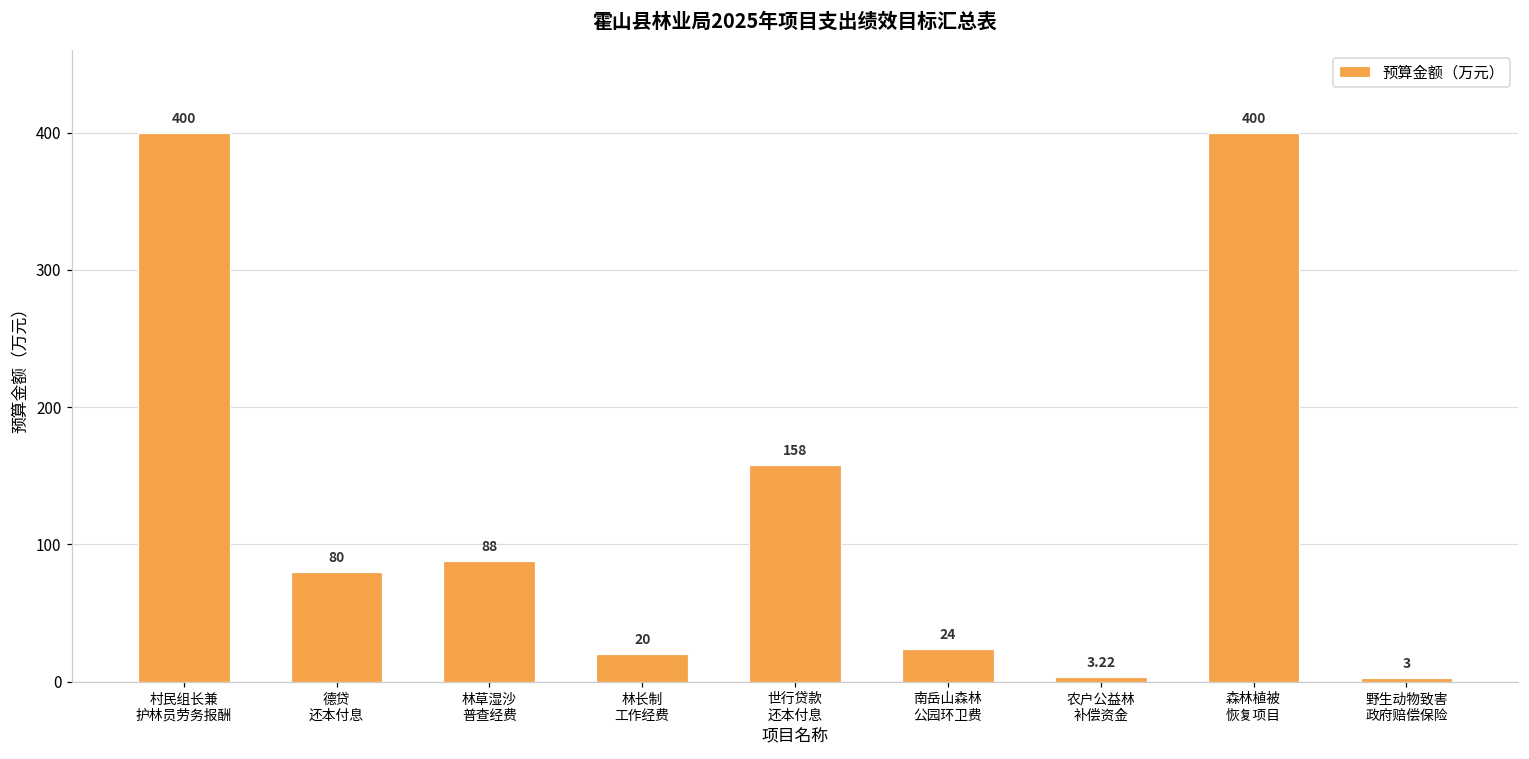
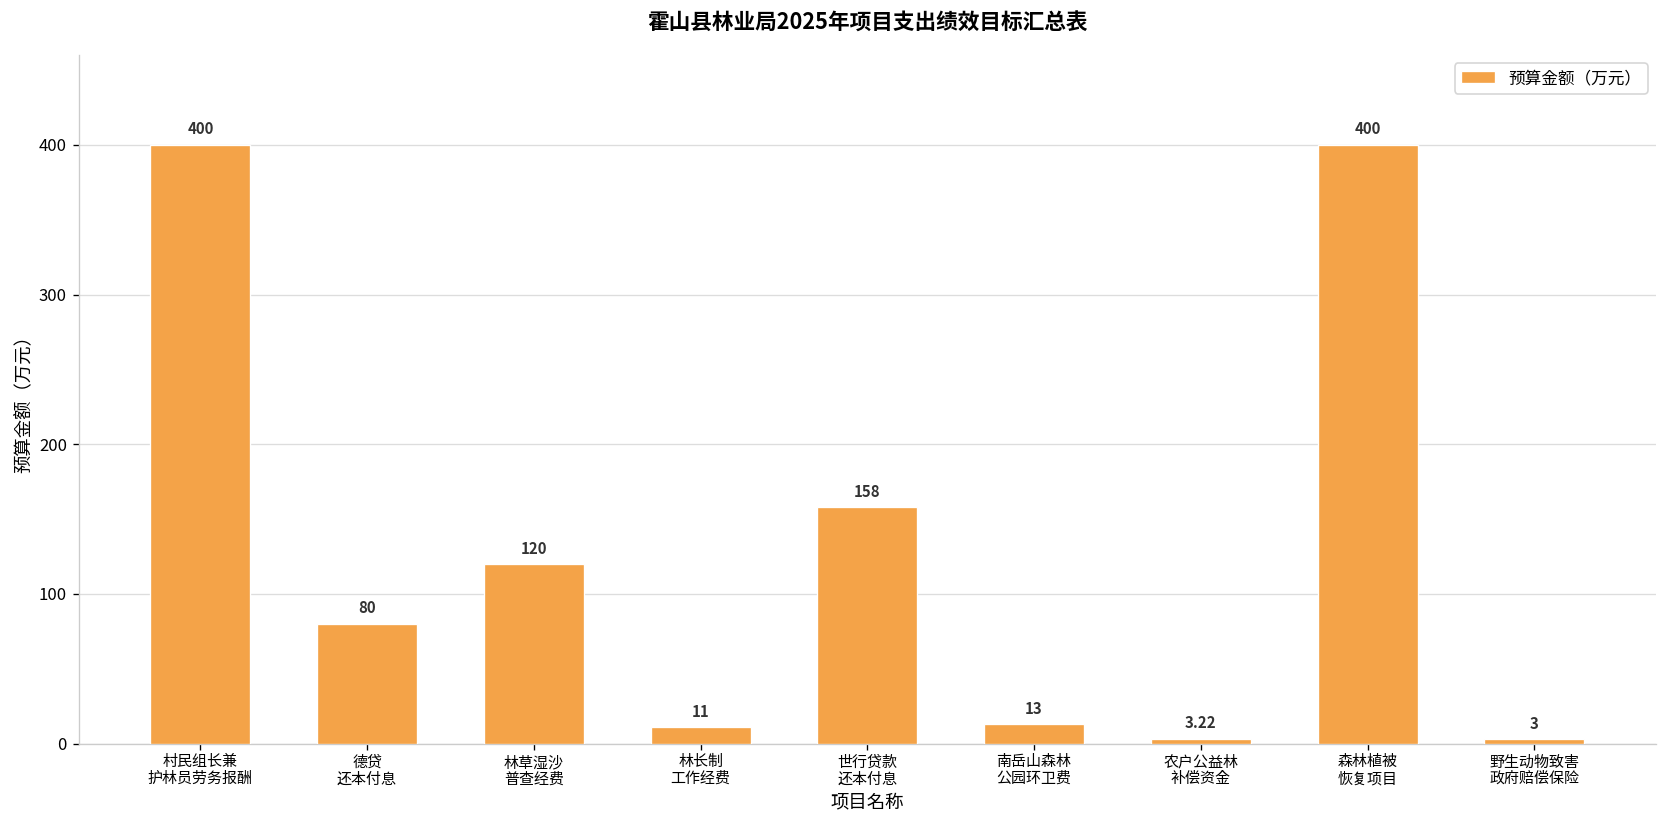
  {
    "村民组长兼 护林员劳务报酬": 400,
    "德贷 还本付息": 80,
-   "林草湿沙 普查经费": 88,
-   "林长制 工作经费": 20,
+   "林草湿沙 普查经费": 120,
+   "林长制 工作经费": 11,
    "世行贷款 还本付息": 158,
-   "南岳山森林 公园环卫费": 24,
+   "南岳山森林 公园环卫费": 13,
    "农户公益林 补偿资金": 3.22,
    "森林植被 恢复项目": 400,
    "野生动物致害 政府赔偿保险": 3
  }
